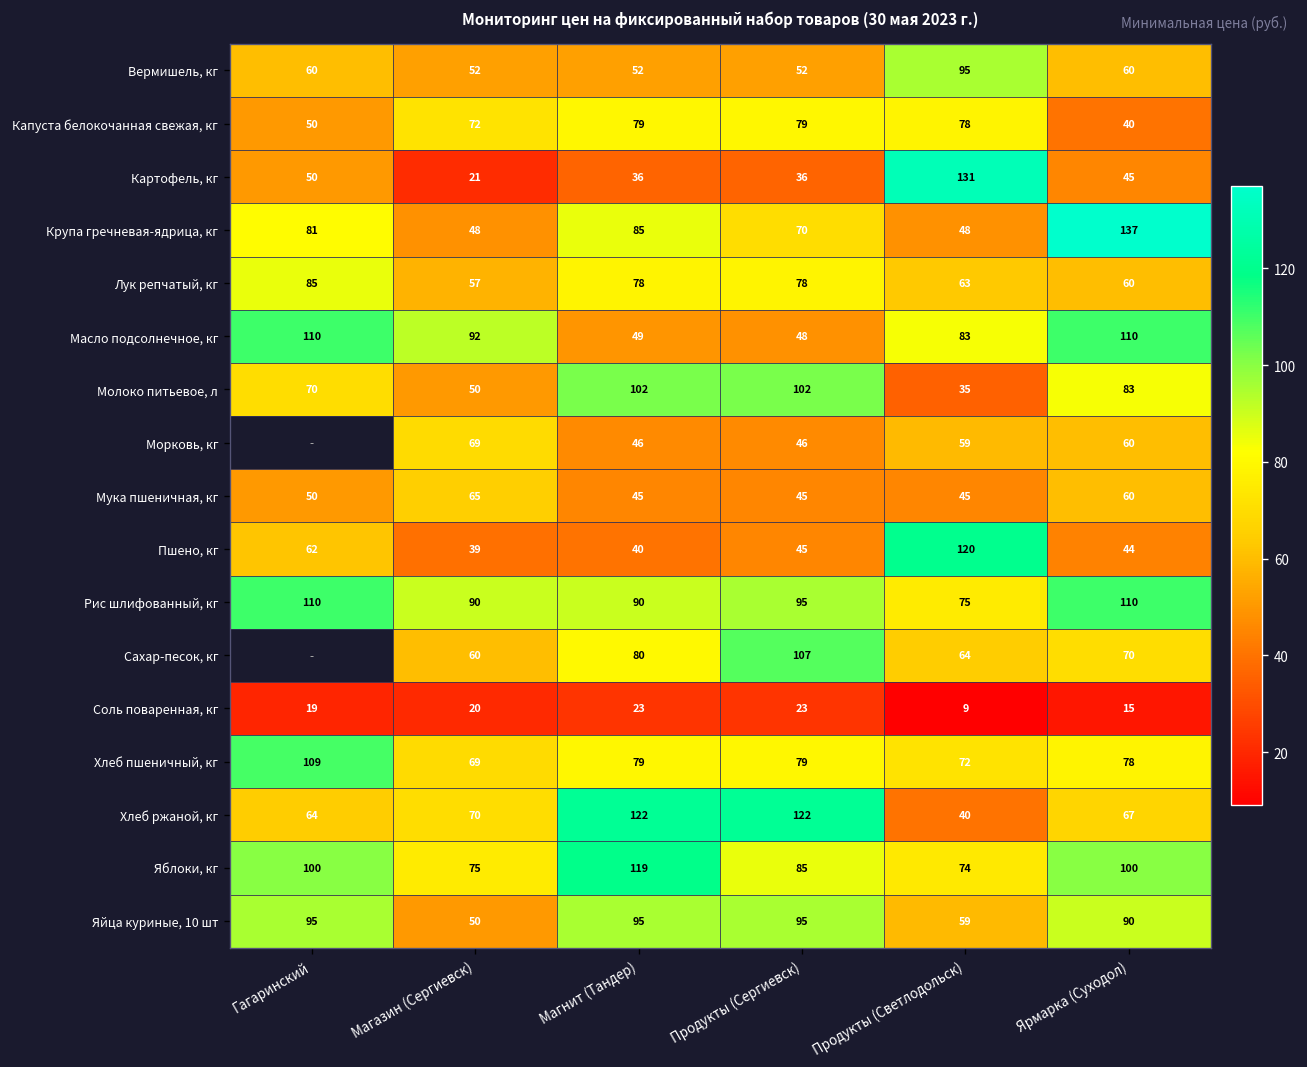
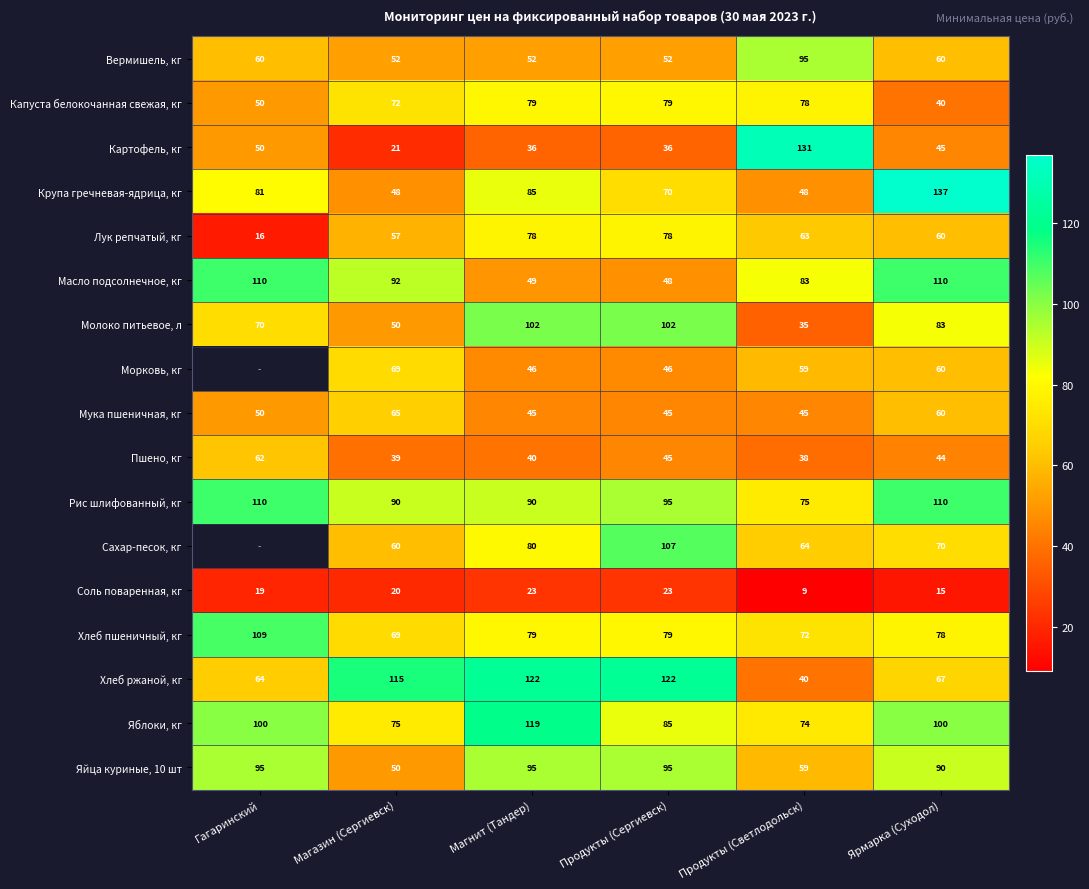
  {
    "Вермишель, кг": {
      "Гагаринский": 60,
      "Магазин (Сергиевск)": 52,
      "Магнит (Тандер)": 52,
      "Продукты (Сергиевск)": 52,
      "Продукты (Светлодольск)": 95,
      "Ярмарка (Суходол)": 60
    },
    "Капуста белокочанная свежая, кг": {
      "Гагаринский": 50,
      "Магазин (Сергиевск)": 72,
      "Магнит (Тандер)": 79,
      "Продукты (Сергиевск)": 79,
      "Продукты (Светлодольск)": 78,
      "Ярмарка (Суходол)": 40
    },
    "Картофель, кг": {
      "Гагаринский": 50,
      "Магазин (Сергиевск)": 21,
      "Магнит (Тандер)": 36,
      "Продукты (Сергиевск)": 36,
      "Продукты (Светлодольск)": 131,
      "Ярмарка (Суходол)": 45
    },
    "Крупа гречневая-ядрица, кг": {
      "Гагаринский": 81,
      "Магазин (Сергиевск)": 48,
      "Магнит (Тандер)": 85,
      "Продукты (Сергиевск)": 70,
      "Продукты (Светлодольск)": 48,
      "Ярмарка (Суходол)": 137
    },
    "Лук репчатый, кг": {
-     "Гагаринский": 85,
+     "Гагаринский": 16,
      "Магазин (Сергиевск)": 57,
      "Магнит (Тандер)": 78,
      "Продукты (Сергиевск)": 78,
      "Продукты (Светлодольск)": 63,
      "Ярмарка (Суходол)": 60
    },
    "Масло подсолнечное, кг": {
      "Гагаринский": 110,
      "Магазин (Сергиевск)": 92,
      "Магнит (Тандер)": 49,
      "Продукты (Сергиевск)": 48,
      "Продукты (Светлодольск)": 83,
      "Ярмарка (Суходол)": 110
    },
    "Молоко питьевое, л": {
      "Гагаринский": 70,
      "Магазин (Сергиевск)": 50,
      "Магнит (Тандер)": 102,
      "Продукты (Сергиевск)": 102,
      "Продукты (Светлодольск)": 35,
      "Ярмарка (Суходол)": 83
    },
    "Морковь, кг": {
      "Магазин (Сергиевск)": 69,
      "Магнит (Тандер)": 46,
      "Продукты (Сергиевск)": 46,
      "Продукты (Светлодольск)": 59,
      "Ярмарка (Суходол)": 60
    },
    "Мука пшеничная, кг": {
      "Гагаринский": 50,
      "Магазин (Сергиевск)": 65,
      "Магнит (Тандер)": 45,
      "Продукты (Сергиевск)": 45,
      "Продукты (Светлодольск)": 45,
      "Ярмарка (Суходол)": 60
    },
    "Пшено, кг": {
      "Гагаринский": 62,
      "Магазин (Сергиевск)": 39,
      "Магнит (Тандер)": 40,
      "Продукты (Сергиевск)": 45,
-     "Продукты (Светлодольск)": 120,
+     "Продукты (Светлодольск)": 38,
      "Ярмарка (Суходол)": 44
    },
    "Рис шлифованный, кг": {
      "Гагаринский": 110,
      "Магазин (Сергиевск)": 90,
      "Магнит (Тандер)": 90,
      "Продукты (Сергиевск)": 95,
      "Продукты (Светлодольск)": 75,
      "Ярмарка (Суходол)": 110
    },
    "Сахар-песок, кг": {
      "Магазин (Сергиевск)": 60,
      "Магнит (Тандер)": 80,
      "Продукты (Сергиевск)": 107,
      "Продукты (Светлодольск)": 64,
      "Ярмарка (Суходол)": 70
    },
    "Соль поваренная, кг": {
      "Гагаринский": 19,
      "Магазин (Сергиевск)": 20,
      "Магнит (Тандер)": 23,
      "Продукты (Сергиевск)": 23,
      "Продукты (Светлодольск)": 9,
      "Ярмарка (Суходол)": 15
    },
    "Хлеб пшеничный, кг": {
      "Гагаринский": 109,
      "Магазин (Сергиевск)": 69,
      "Магнит (Тандер)": 79,
      "Продукты (Сергиевск)": 79,
      "Продукты (Светлодольск)": 72,
      "Ярмарка (Суходол)": 78
    },
    "Хлеб ржаной, кг": {
      "Гагаринский": 64,
-     "Магазин (Сергиевск)": 70,
+     "Магазин (Сергиевск)": 115,
      "Магнит (Тандер)": 122,
      "Продукты (Сергиевск)": 122,
      "Продукты (Светлодольск)": 40,
      "Ярмарка (Суходол)": 67
    },
    "Яблоки, кг": {
      "Гагаринский": 100,
      "Магазин (Сергиевск)": 75,
      "Магнит (Тандер)": 119,
      "Продукты (Сергиевск)": 85,
      "Продукты (Светлодольск)": 74,
      "Ярмарка (Суходол)": 100
    },
    "Яйца куриные, 10 шт": {
      "Гагаринский": 95,
      "Магазин (Сергиевск)": 50,
      "Магнит (Тандер)": 95,
      "Продукты (Сергиевск)": 95,
      "Продукты (Светлодольск)": 59,
      "Ярмарка (Суходол)": 90
    }
  }
